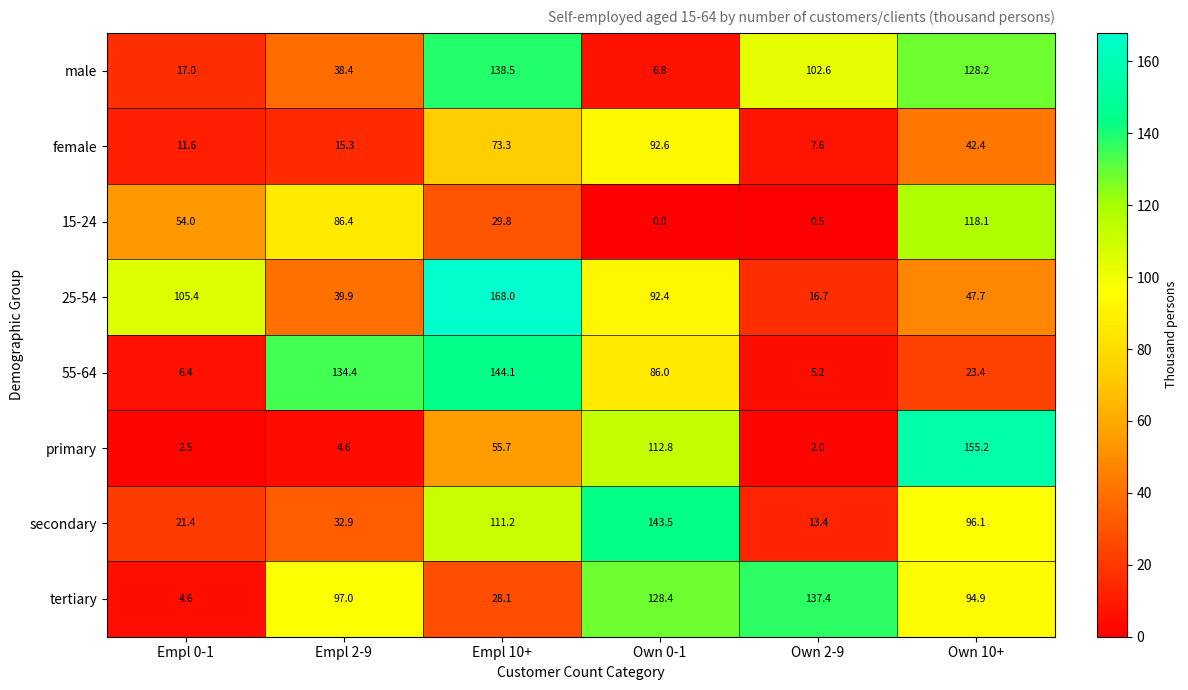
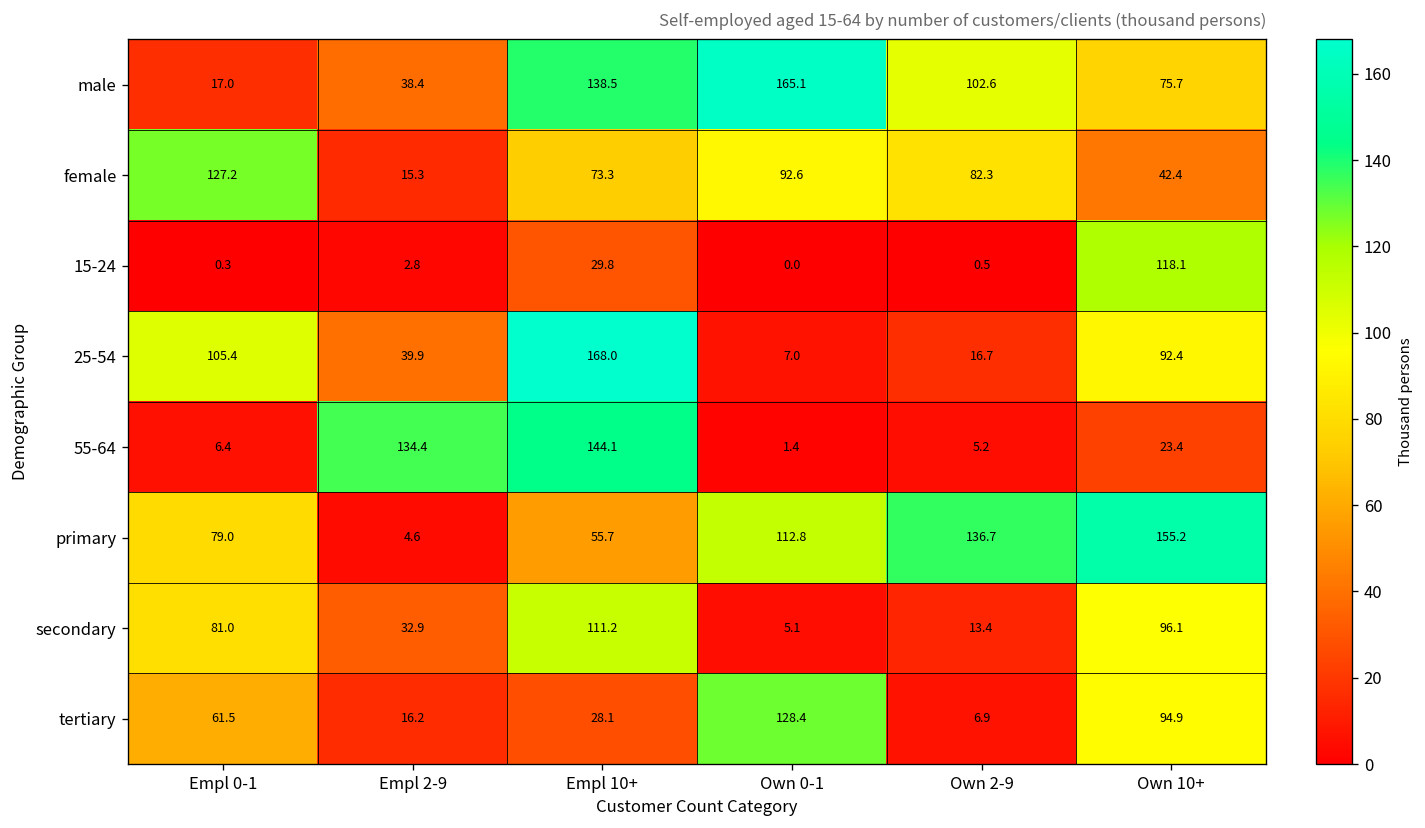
  {
    "male": {
      "Empl 0-1": 17.0,
      "Empl 2-9": 38.4,
      "Empl 10+": 138.5,
-     "Own 0-1": 6.8,
+     "Own 0-1": 165.1,
      "Own 2-9": 102.6,
-     "Own 10+": 128.2
+     "Own 10+": 75.7
    },
    "female": {
-     "Empl 0-1": 11.6,
+     "Empl 0-1": 127.2,
      "Empl 2-9": 15.3,
      "Empl 10+": 73.3,
      "Own 0-1": 92.6,
-     "Own 2-9": 7.6,
+     "Own 2-9": 82.3,
      "Own 10+": 42.4
    },
    "15-24": {
-     "Empl 0-1": 54.0,
-     "Empl 2-9": 86.4,
+     "Empl 0-1": 0.3,
+     "Empl 2-9": 2.8,
      "Empl 10+": 29.8,
      "Own 0-1": 0.0,
      "Own 2-9": 0.5,
      "Own 10+": 118.1
    },
    "25-54": {
      "Empl 0-1": 105.4,
      "Empl 2-9": 39.9,
      "Empl 10+": 168.0,
-     "Own 0-1": 92.4,
+     "Own 0-1": 7.0,
      "Own 2-9": 16.7,
-     "Own 10+": 47.7
+     "Own 10+": 92.4
    },
    "55-64": {
      "Empl 0-1": 6.4,
      "Empl 2-9": 134.4,
      "Empl 10+": 144.1,
-     "Own 0-1": 86.0,
+     "Own 0-1": 1.4,
      "Own 2-9": 5.2,
      "Own 10+": 23.4
    },
    "primary": {
-     "Empl 0-1": 2.5,
+     "Empl 0-1": 79.0,
      "Empl 2-9": 4.6,
      "Empl 10+": 55.7,
      "Own 0-1": 112.8,
-     "Own 2-9": 2.0,
+     "Own 2-9": 136.7,
      "Own 10+": 155.2
    },
    "secondary": {
-     "Empl 0-1": 21.4,
+     "Empl 0-1": 81.0,
      "Empl 2-9": 32.9,
      "Empl 10+": 111.2,
-     "Own 0-1": 143.5,
+     "Own 0-1": 5.1,
      "Own 2-9": 13.4,
      "Own 10+": 96.1
    },
    "tertiary": {
-     "Empl 0-1": 4.6,
-     "Empl 2-9": 97.0,
+     "Empl 0-1": 61.5,
+     "Empl 2-9": 16.2,
      "Empl 10+": 28.1,
      "Own 0-1": 128.4,
-     "Own 2-9": 137.4,
+     "Own 2-9": 6.9,
      "Own 10+": 94.9
    }
  }
